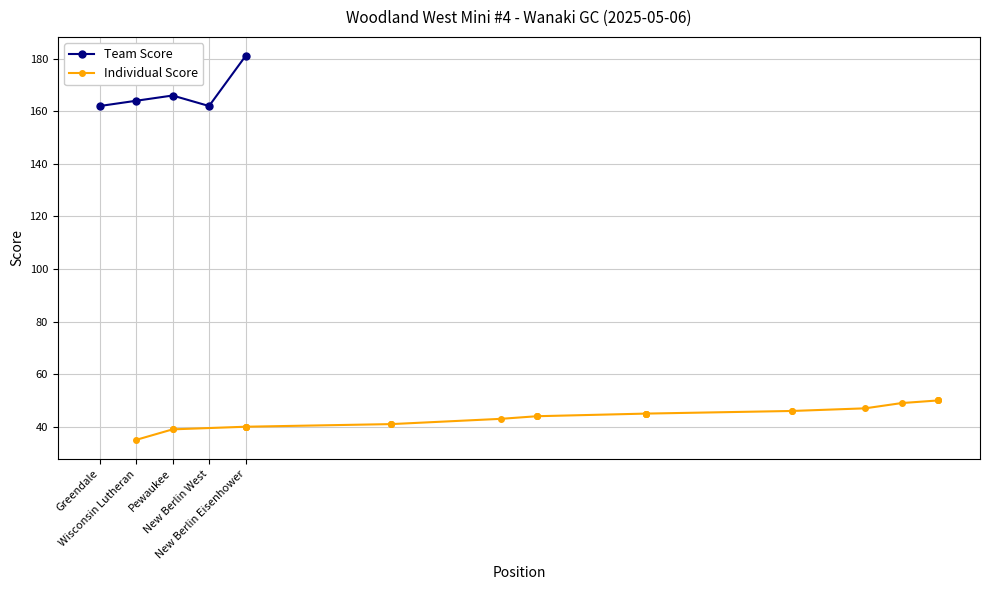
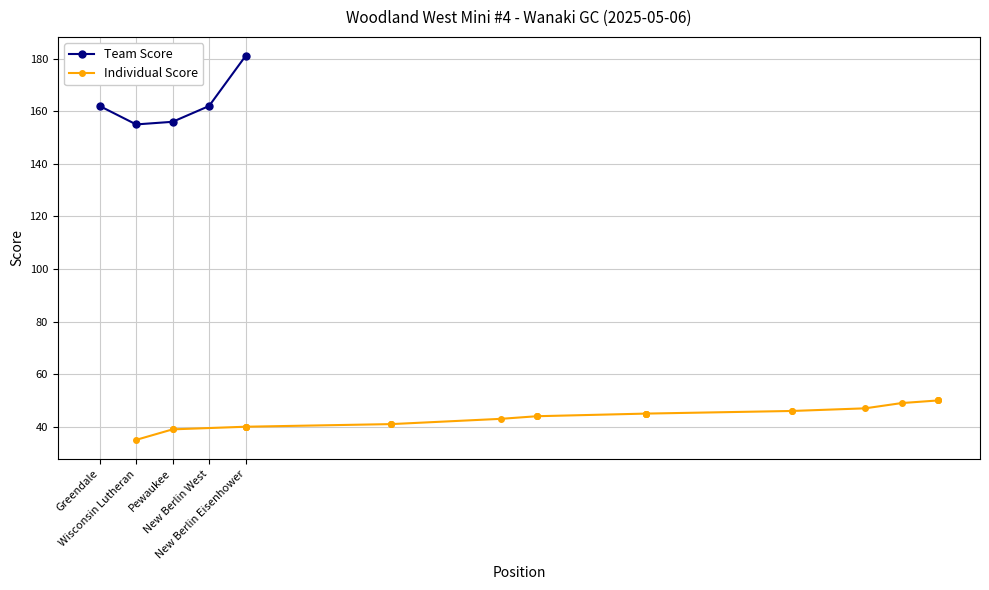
  {
    "Team Score": {
      "Greendale": 162,
-     "Wisconsin Lutheran": 164,
-     "Pewaukee": 166,
+     "Wisconsin Lutheran": 155,
+     "Pewaukee": 156,
      "New Berlin West": 162,
      "New Berlin Eisenhower": 181
    }
  }
